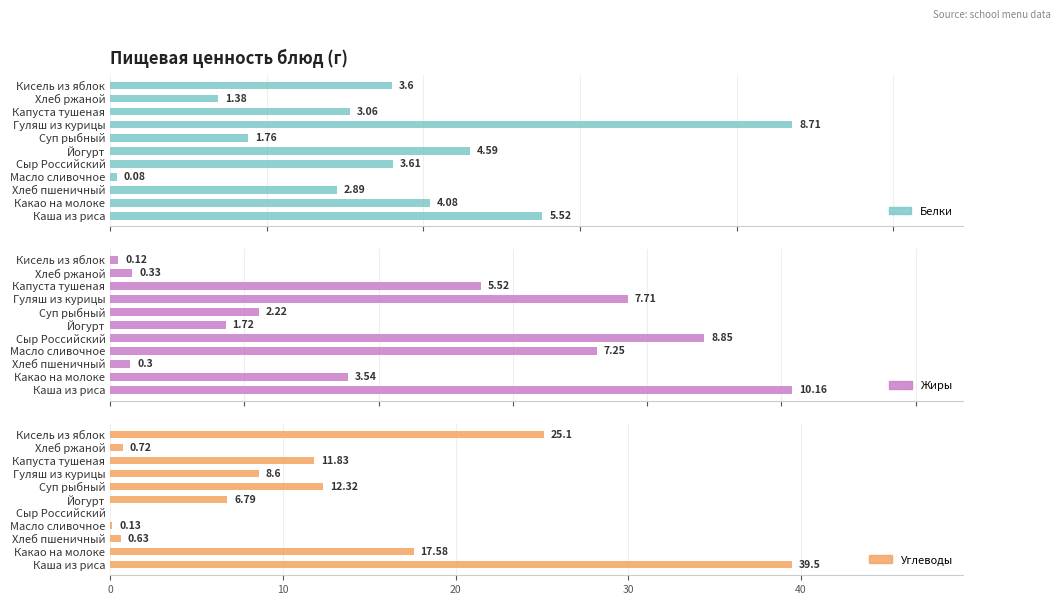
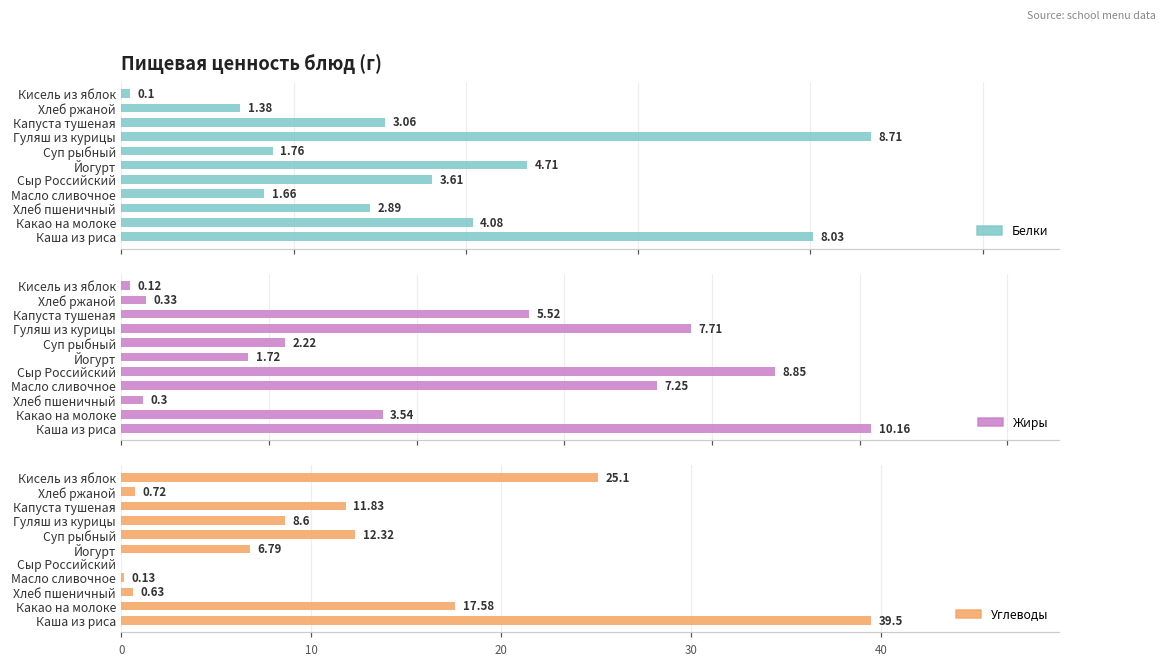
  {
    "Пищевая ценность блюд (г)": {
-     "Кисель из яблок": 3.6,
+     "Кисель из яблок": 0.1,
      "Хлеб ржаной": 1.38,
      "Капуста тушеная": 3.06,
      "Гуляш из курицы": 8.71,
      "Суп рыбный": 1.76,
-     "Йогурт": 4.59,
+     "Йогурт": 4.71,
      "Сыр Российский": 3.61,
-     "Масло сливочное": 0.08,
+     "Масло сливочное": 1.66,
      "Хлеб пшеничный": 2.89,
      "Какао на молоке": 4.08,
-     "Каша из риса": 5.52
+     "Каша из риса": 8.03
    }
  }
